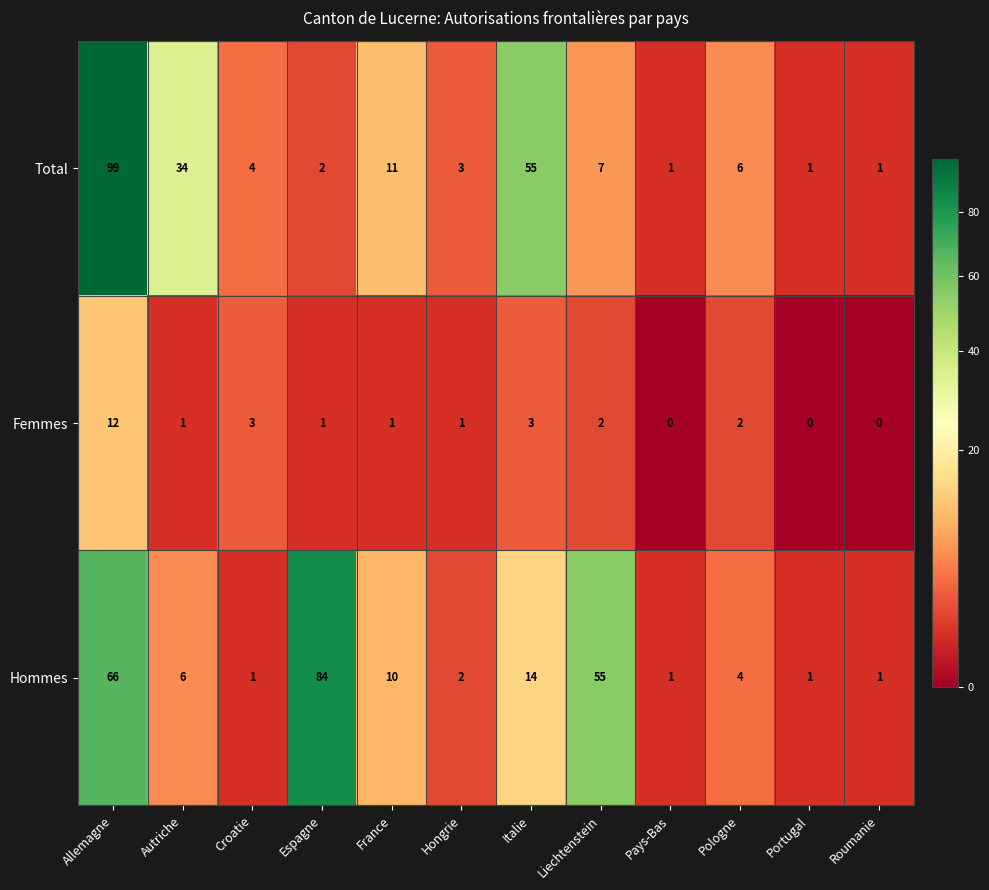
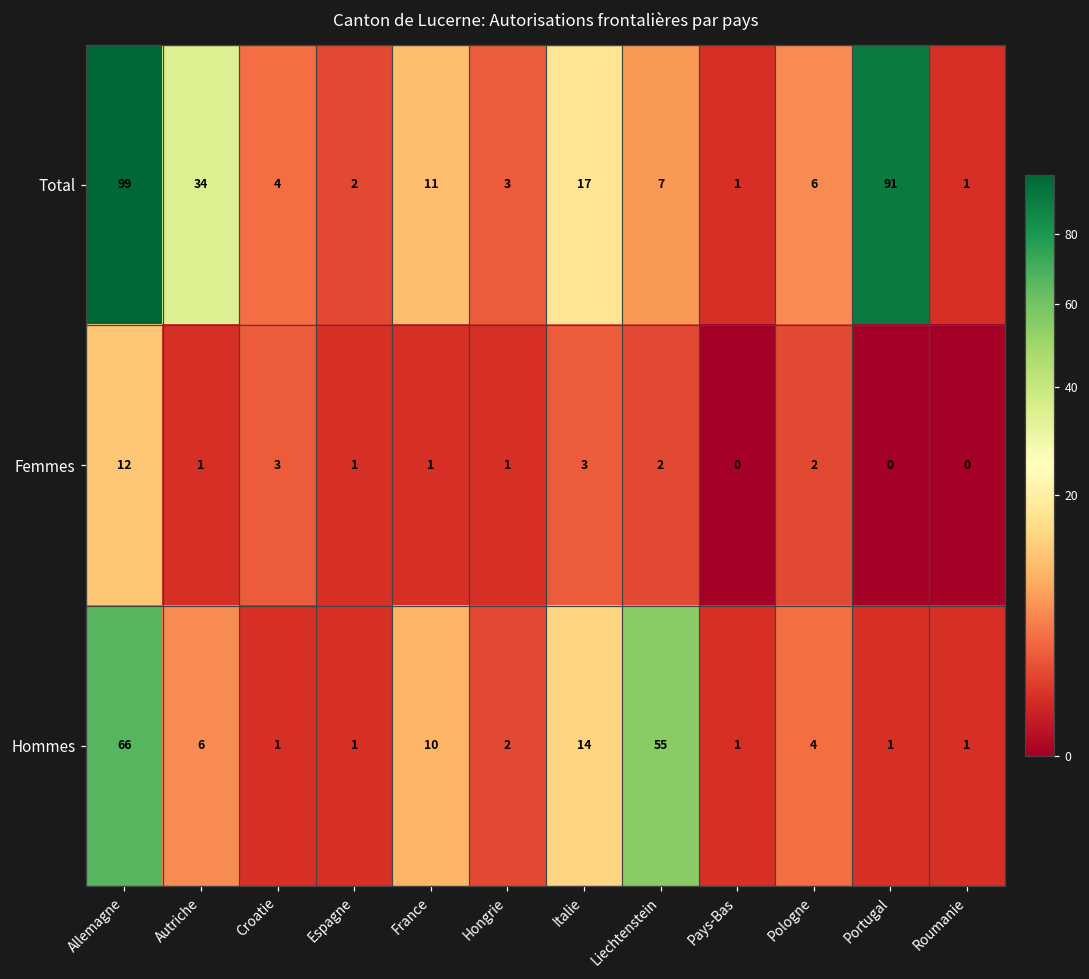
  {
    "Total": {
      "Allemagne": 99,
      "Autriche": 34,
      "Croatie": 4,
      "Espagne": 2,
      "France": 11,
      "Hongrie": 3,
-     "Italie": 55,
+     "Italie": 17,
      "Liechtenstein": 7,
      "Pays-Bas": 1,
      "Pologne": 6,
-     "Portugal": 1,
+     "Portugal": 91,
      "Roumanie": 1
    },
    "Femmes": {
      "Allemagne": 12,
      "Autriche": 1,
      "Croatie": 3,
      "Espagne": 1,
      "France": 1,
      "Hongrie": 1,
      "Italie": 3,
      "Liechtenstein": 2,
      "Pays-Bas": 0,
      "Pologne": 2,
      "Portugal": 0,
      "Roumanie": 0
    },
    "Hommes": {
      "Allemagne": 66,
      "Autriche": 6,
      "Croatie": 1,
-     "Espagne": 84,
+     "Espagne": 1,
      "France": 10,
      "Hongrie": 2,
      "Italie": 14,
      "Liechtenstein": 55,
      "Pays-Bas": 1,
      "Pologne": 4,
      "Portugal": 1,
      "Roumanie": 1
    }
  }
